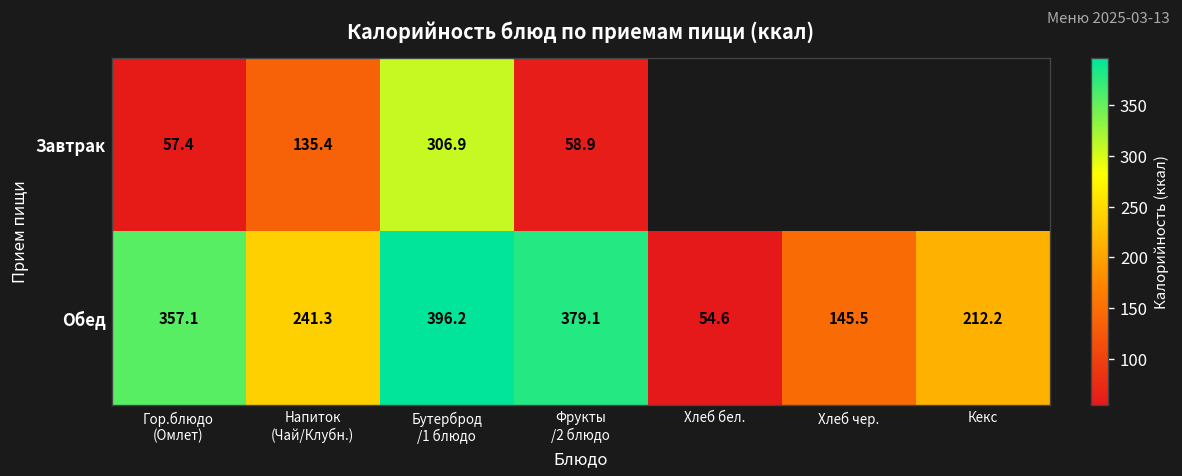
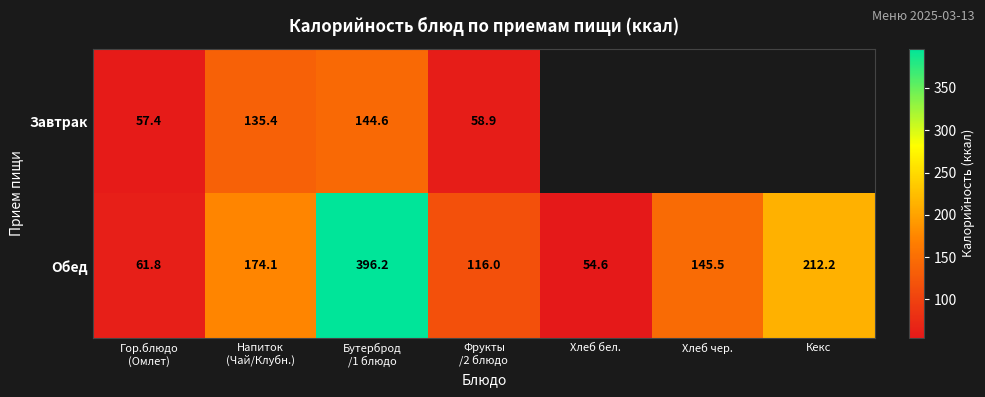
  {
    "Завтрак": {
      "Гор.блюдо (Омлет)": 57.4,
      "Напиток (Чай/Клубн.)": 135.4,
-     "Бутерброд /1 блюдо": 306.9,
+     "Бутерброд /1 блюдо": 144.6,
      "Фрукты /2 блюдо": 58.9
    },
    "Обед": {
-     "Гор.блюдо (Омлет)": 357.1,
-     "Напиток (Чай/Клубн.)": 241.3,
+     "Гор.блюдо (Омлет)": 61.8,
+     "Напиток (Чай/Клубн.)": 174.1,
      "Бутерброд /1 блюдо": 396.2,
-     "Фрукты /2 блюдо": 379.1,
+     "Фрукты /2 блюдо": 116.0,
      "Хлеб бел.": 54.6,
      "Хлеб чер.": 145.5,
      "Кекс": 212.2
    }
  }
